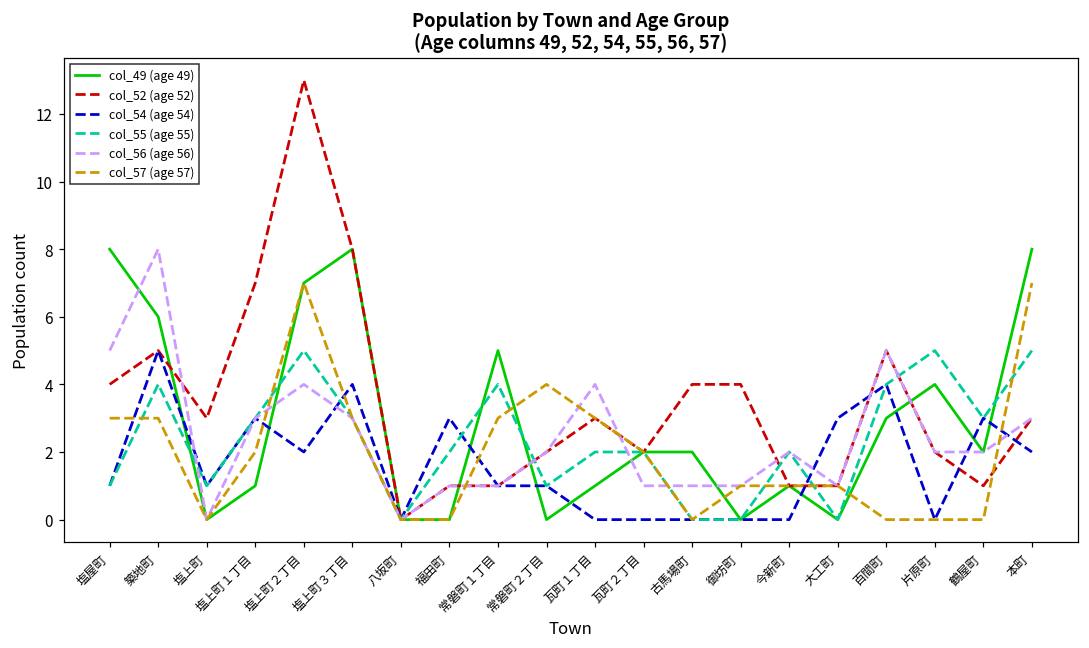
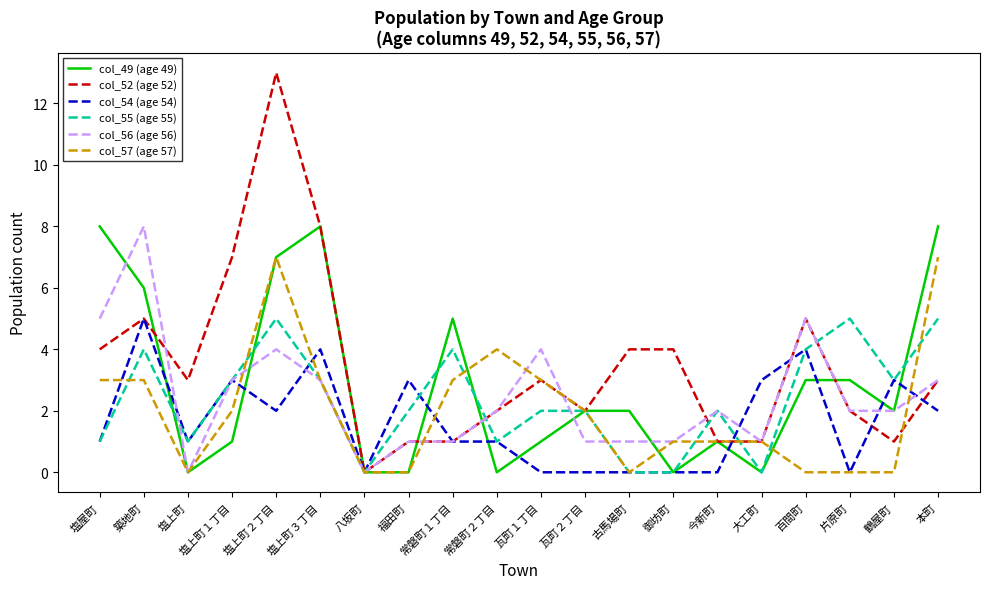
  {
    "col_49 (age 49)": {
      "塩屋町": 8,
      "築地町": 6,
      "塩上町１丁目": 1,
      "常磐町１丁目": 5,
      "常磐町２丁目": 0,
      "瓦町１丁目": 1,
      "古馬場町": 2,
      "百間町": 3,
-     "片原町": 4,
+     "片原町": 3,
      "本町": 8
    },
    "col_52 (age 52)": {
      "塩屋町": 4,
      "塩上町": 3,
      "塩上町１丁目": 7,
      "塩上町２丁目": 13,
      "古馬場町": 4,
      "御坊町": 4,
      "鶴屋町": 1
    },
    "col_54 (age 54)": {
      "塩上町２丁目": 2,
      "塩上町３丁目": 4,
      "福田町": 3,
      "瓦町１丁目": 0,
      "瓦町２丁目": 0,
      "今新町": 0,
      "大工町": 3,
      "本町": 2
    },
    "col_55 (age 55)": {
      "築地町": 4,
      "塩上町２丁目": 5,
      "福田町": 2,
      "常磐町１丁目": 4,
      "瓦町１丁目": 2,
      "片原町": 5,
      "本町": 5
    },
    "col_56 (age 56)": {
      "塩屋町": 5,
      "築地町": 8,
      "塩上町２丁目": 4,
      "瓦町１丁目": 4,
      "瓦町２丁目": 1,
      "古馬場町": 1
    },
    "col_57 (age 57)": {
      "塩屋町": 3,
      "築地町": 3,
      "塩上町１丁目": 2,
      "常磐町１丁目": 3,
      "常磐町２丁目": 4,
      "百間町": 0,
      "鶴屋町": 0,
      "本町": 7
    }
  }
